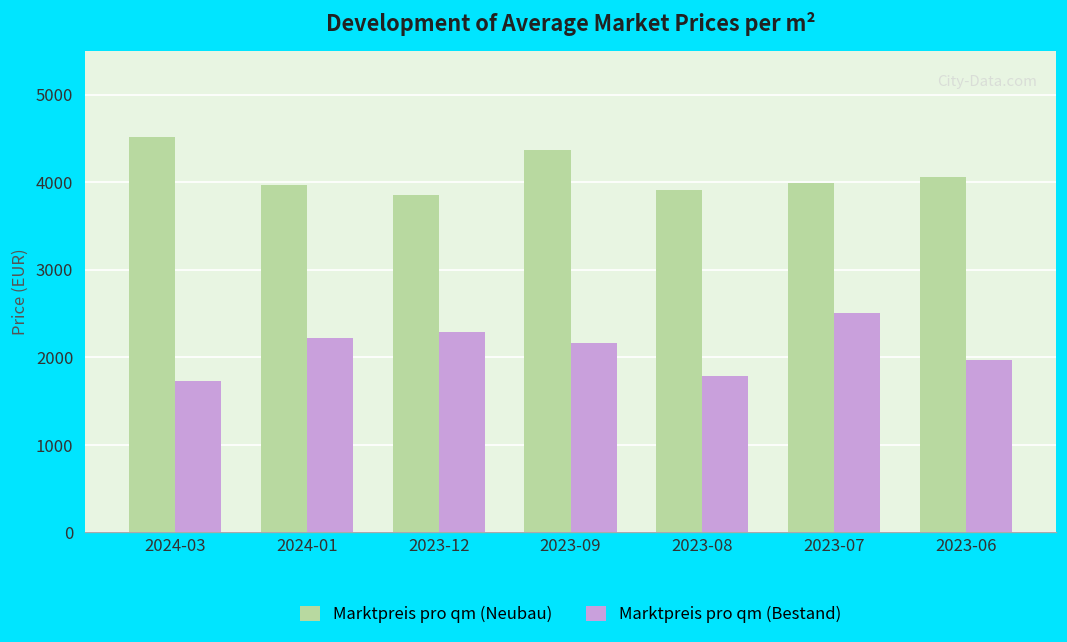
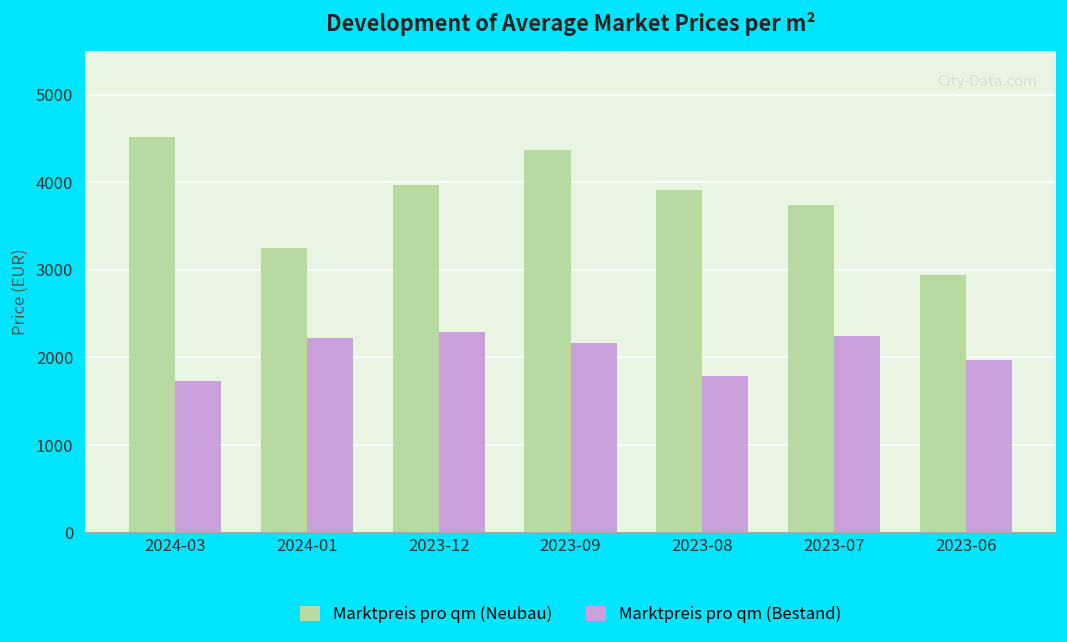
  {
    "Marktpreis pro qm (Neubau)": {
      "2024-03": 4500,
-     "2024-01": 4000,
-     "2023-12": 3900,
+     "2024-01": 3200,
+     "2023-12": 4000,
      "2023-09": 4400,
      "2023-08": 3900,
-     "2023-07": 4000,
-     "2023-06": 4100
+     "2023-07": 3700,
+     "2023-06": 2900
    },
    "Marktpreis pro qm (Bestand)": {
      "2024-03": 1700,
      "2024-01": 2200,
      "2023-12": 2300,
      "2023-09": 2200,
      "2023-08": 1800,
-     "2023-07": 2500,
+     "2023-07": 2200,
      "2023-06": 2000
    }
  }
